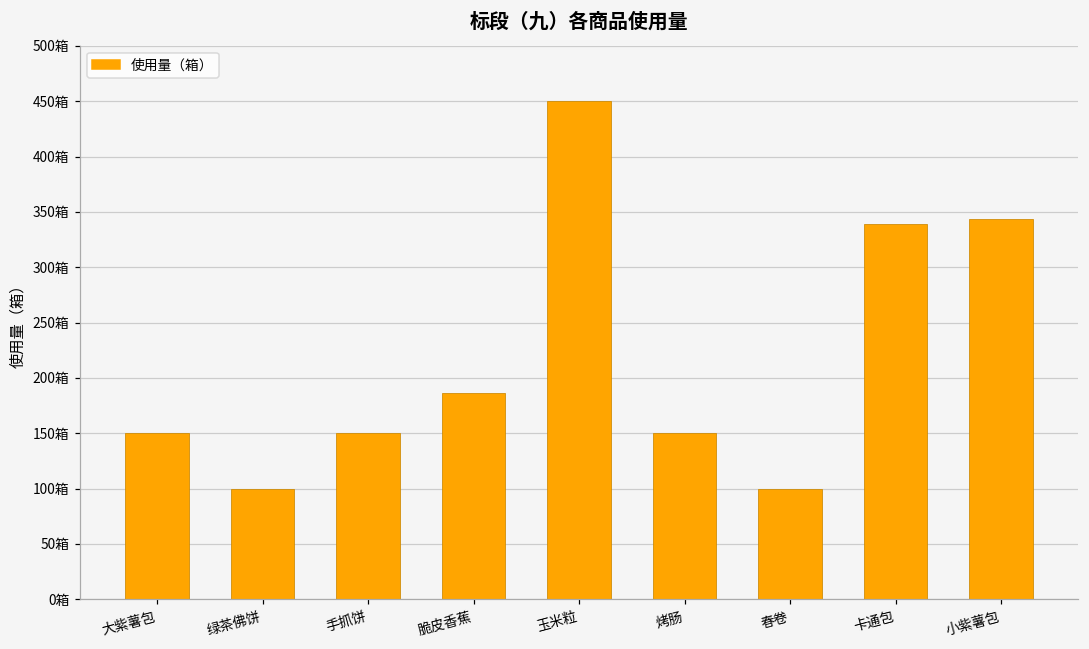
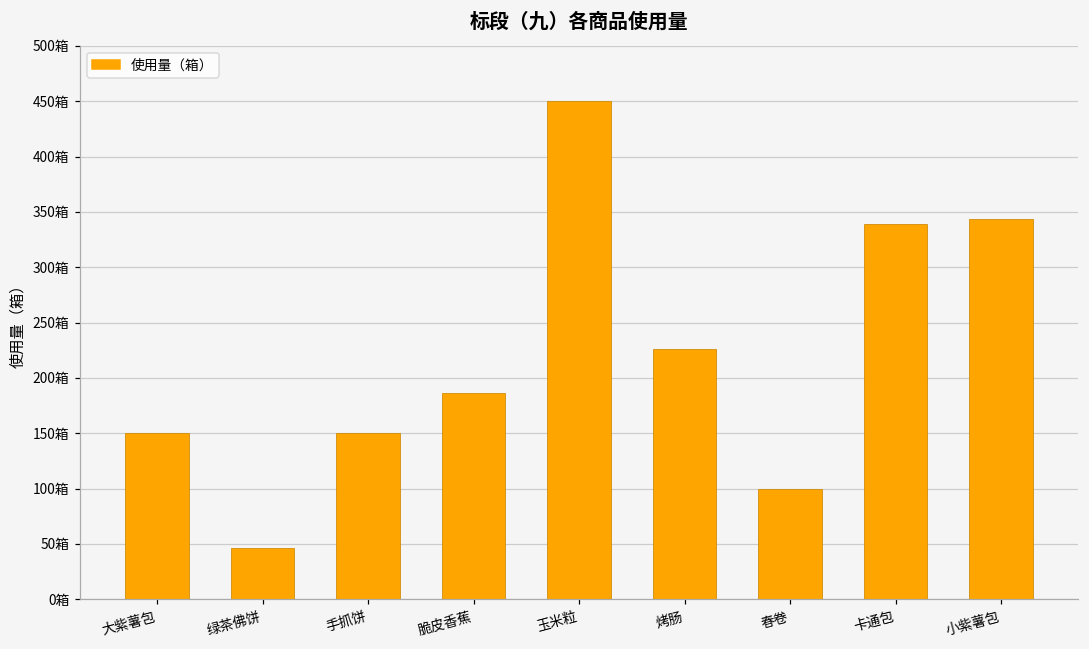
  {
    "大紫薯包": "150箱",
-   "绿茶佛饼": "100箱",
+   "绿茶佛饼": "46箱",
    "手抓饼": "150箱",
    "脆皮香蕉": "186箱",
    "玉米粒": "450箱",
-   "烤肠": "150箱",
+   "烤肠": "226箱",
    "春卷": "100箱",
    "卡通包": "339箱",
    "小紫薯包": "344箱"
  }
